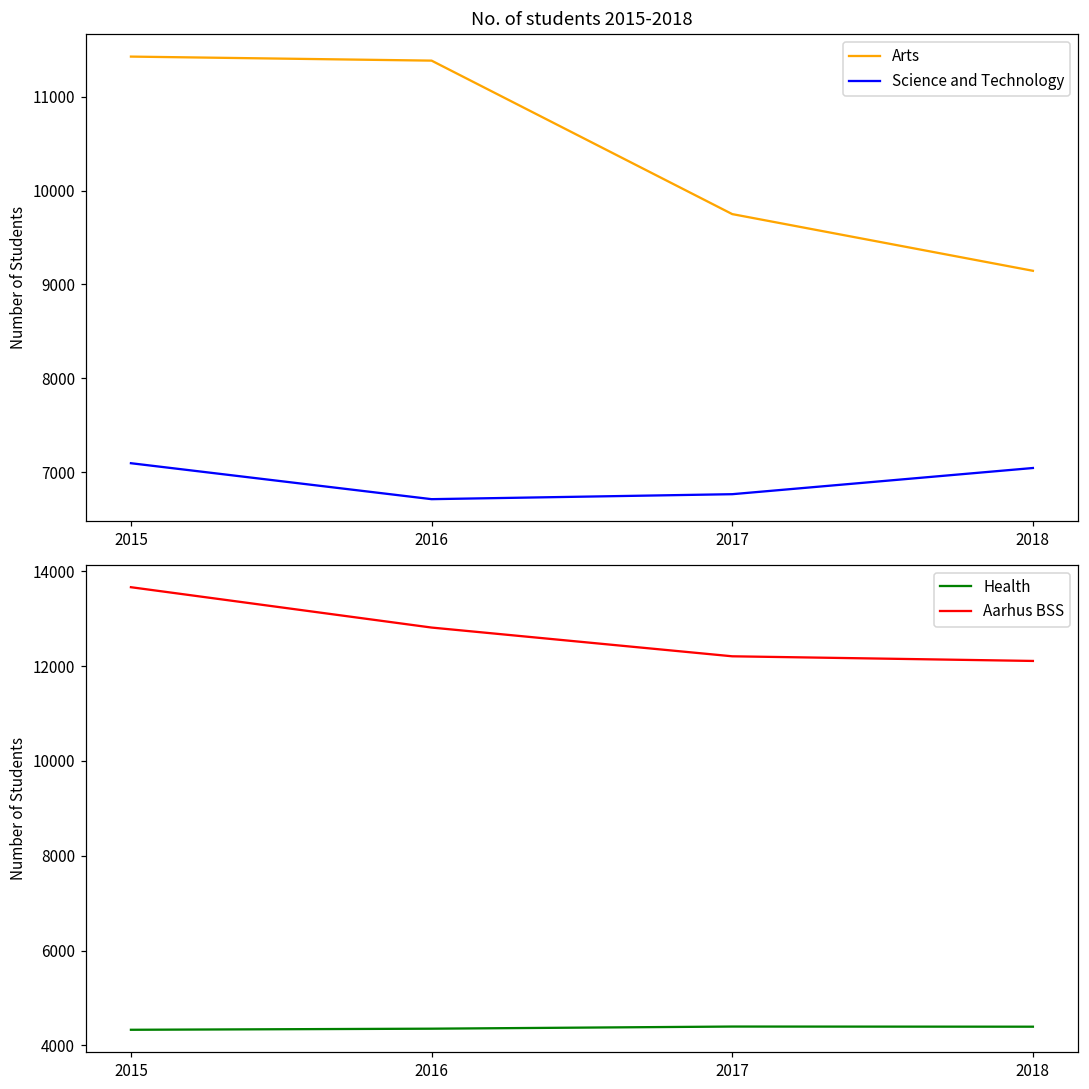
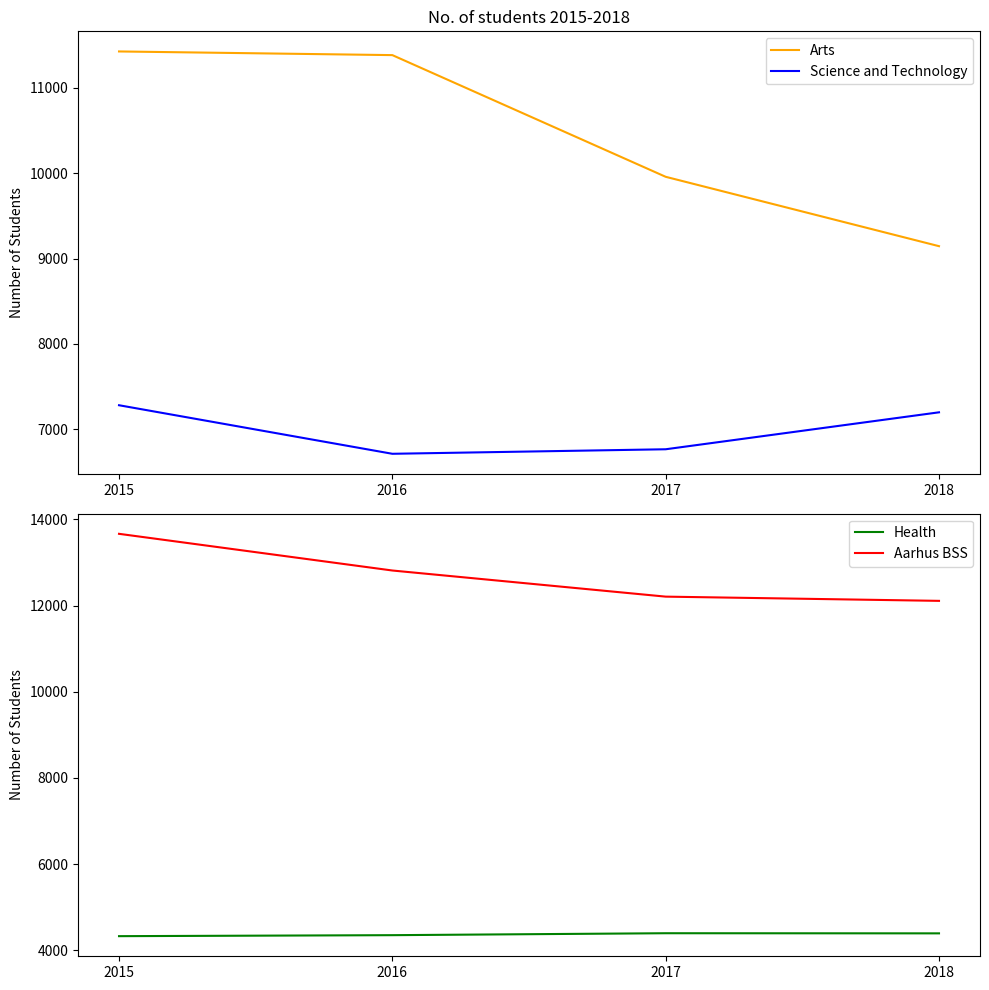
  {
    "No. of students 2015-2018": {
      "Arts": {
        "2015": 11400,
        "2016": 11400,
-       "2017": 9800,
+       "2017": 10000,
        "2018": 9100
      },
      "Science and Technology": {
-       "2015": 7100,
+       "2015": 7300,
        "2016": 6700,
        "2017": 6800,
-       "2018": 7000
+       "2018": 7200
      }
    }
  }
